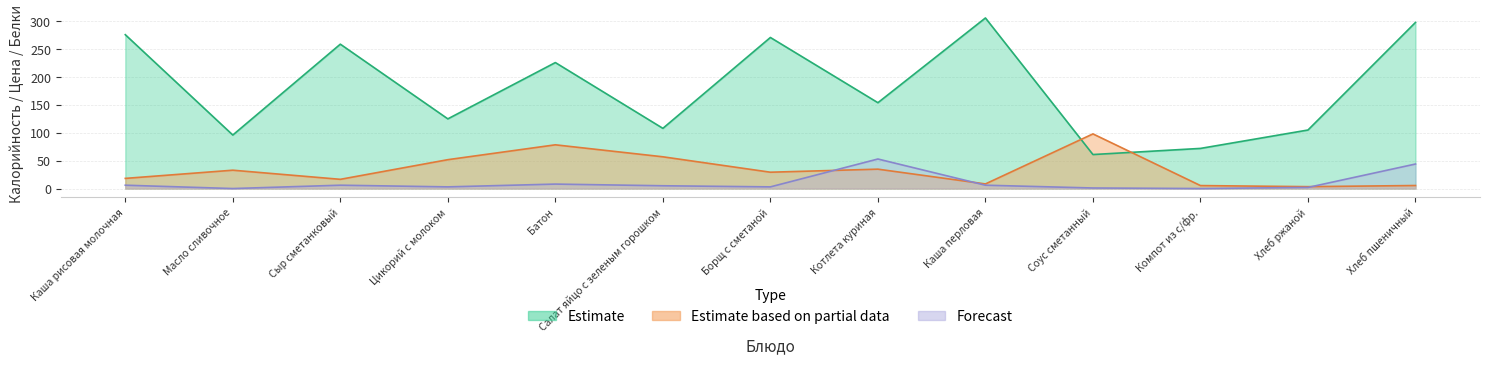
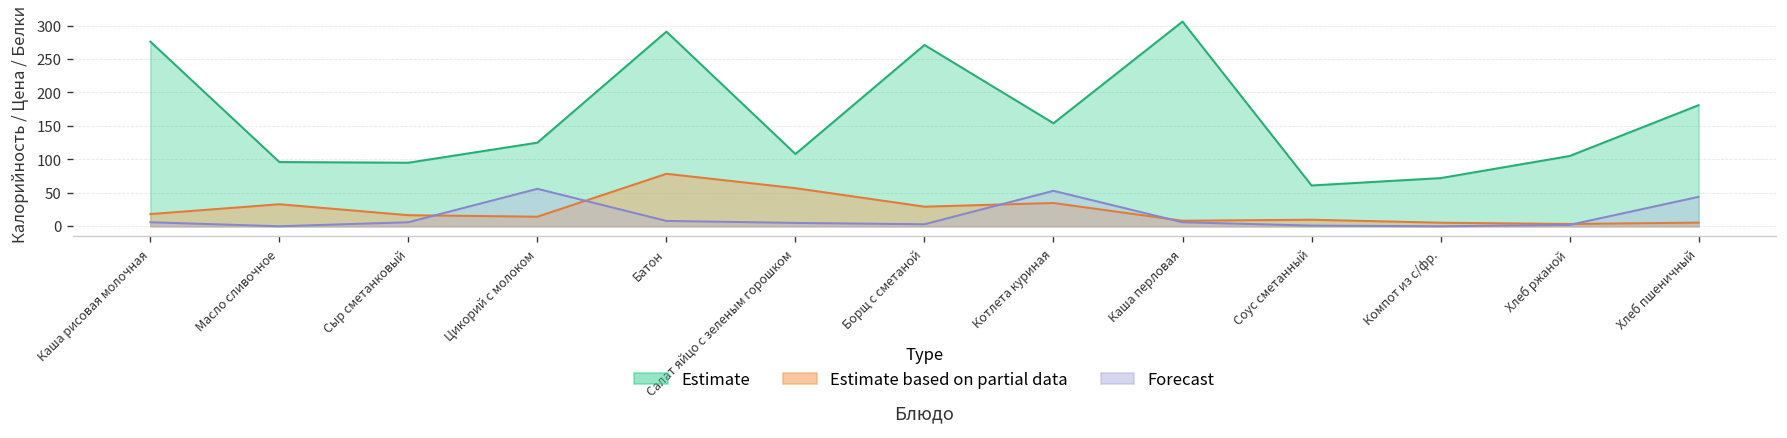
  {
    "Estimate": {
      "Каша рисовая молочная": 280,
      "Масло сливочное": 100,
-     "Сыр сметанковый": 260,
+     "Сыр сметанковый": 100,
      "Цикорий с молоком": 130,
-     "Батон": 230,
+     "Батон": 290,
      "Салат яйцо с зеленым горошком": 110,
      "Борщ с сметаной": 270,
      "Котлета куриная": 150,
      "Каша перловая": 310,
      "Соус сметанный": 60,
      "Компот из с/фр.": 70,
      "Хлеб ржаной": 110,
-     "Хлеб пшеничный": 300
+     "Хлеб пшеничный": 180
    },
    "Estimate based on partial data": {
      "Каша рисовая молочная": 20,
      "Масло сливочное": 30,
      "Сыр сметанковый": 20,
-     "Цикорий с молоком": 50,
+     "Цикорий с молоком": 10,
      "Батон": 80,
      "Салат яйцо с зеленым горошком": 60,
      "Борщ с сметаной": 30,
      "Котлета куриная": 30,
-     "Соус сметанный": 100,
+     "Соус сметанный": 10,
      "Компот из с/фр.": 10,
      "Хлеб пшеничный": 10
    },
    "Forecast": {
      "Каша рисовая молочная": 10,
      "Масло сливочное": 0,
      "Сыр сметанковый": 10,
-     "Цикорий с молоком": 0,
+     "Цикорий с молоком": 60,
      "Батон": 10,
      "Салат яйцо с зеленым горошком": 10,
      "Борщ с сметаной": 0,
      "Котлета куриная": 50,
      "Соус сметанный": 0,
      "Компот из с/фр.": 0,
      "Хлеб пшеничный": 40
    }
  }
